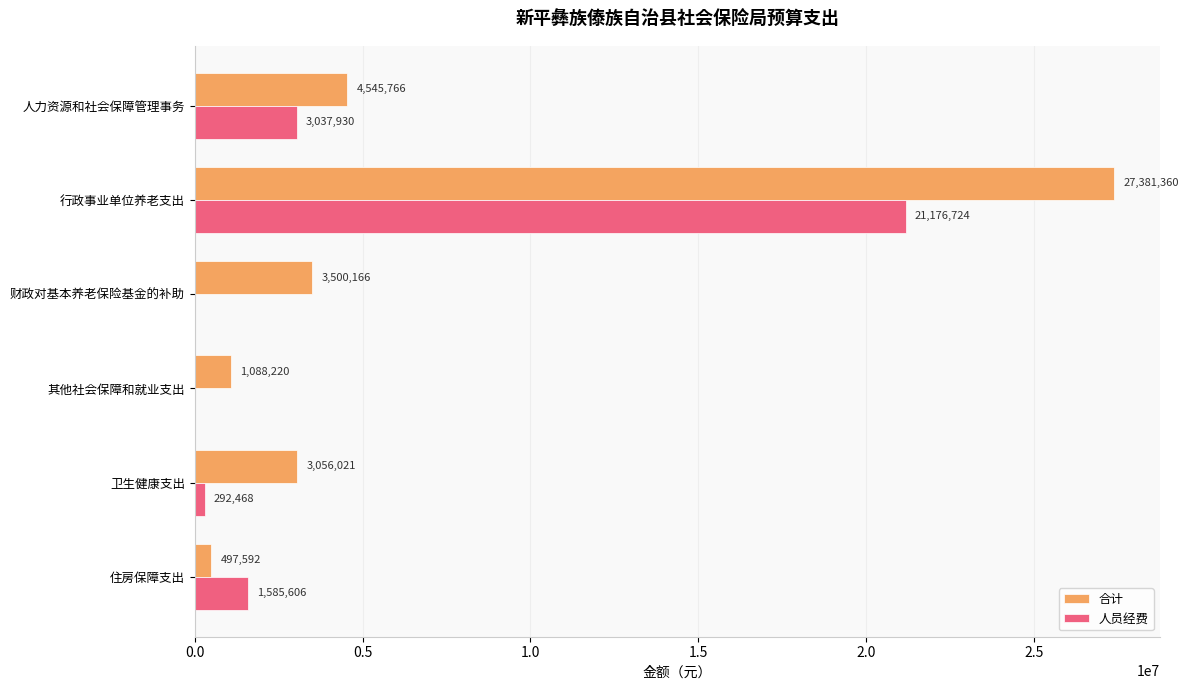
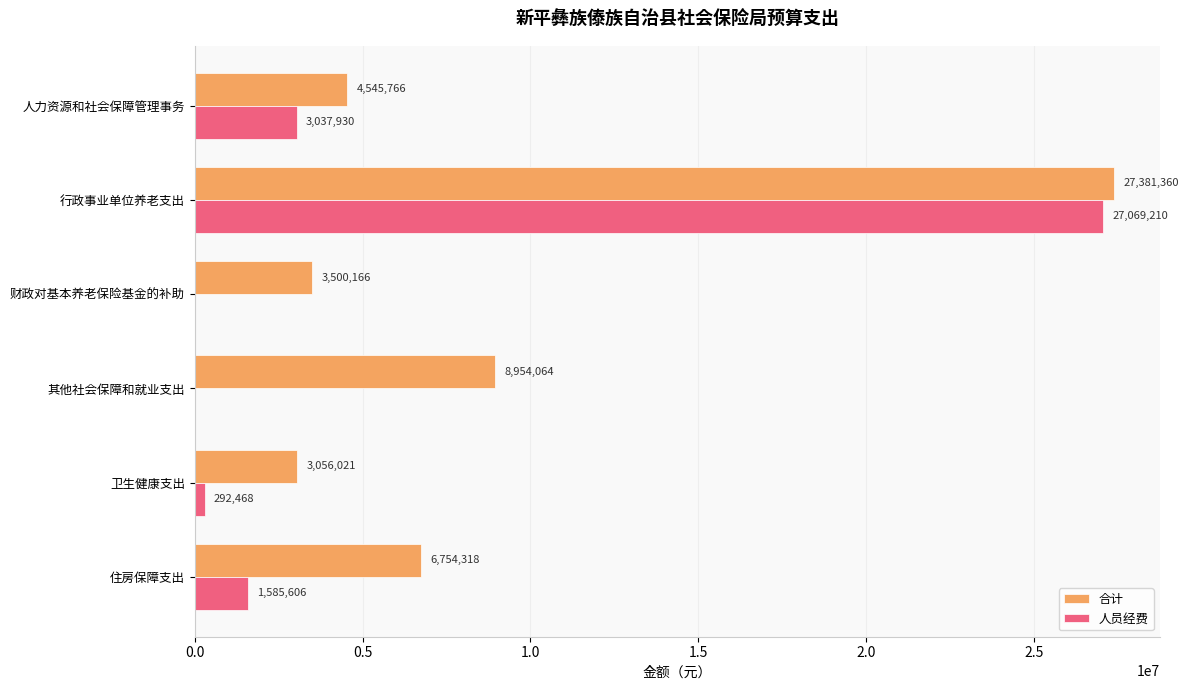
  {
    "合计": {
      "人力资源和社会保障管理事务": "4,545,766",
      "行政事业单位养老支出": "27,381,360",
      "财政对基本养老保险基金的补助": "3,500,166",
-     "其他社会保障和就业支出": "1,088,220",
+     "其他社会保障和就业支出": "8,954,064",
      "卫生健康支出": "3,056,021",
-     "住房保障支出": "497,592"
+     "住房保障支出": "6,754,318"
    },
    "人员经费": {
      "人力资源和社会保障管理事务": "3,037,930",
-     "行政事业单位养老支出": "21,176,724",
+     "行政事业单位养老支出": "27,069,210",
      "卫生健康支出": "292,468",
      "住房保障支出": "1,585,606"
    }
  }
